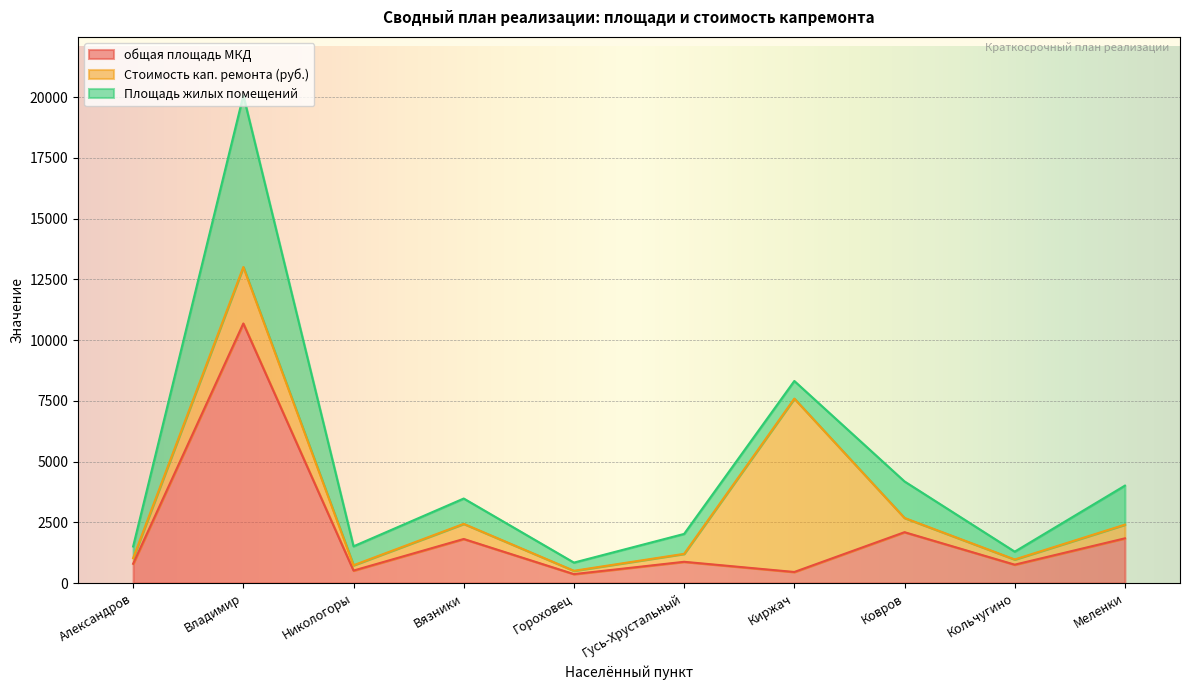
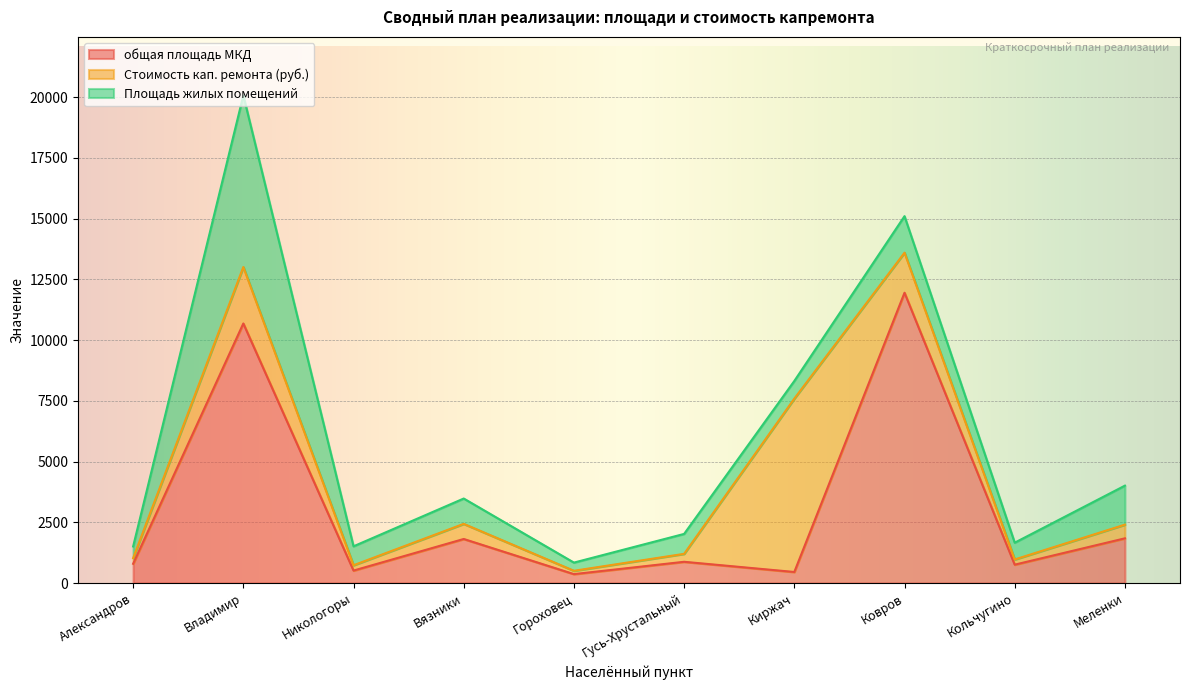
  {
    "общая площадь МКД": {
      "Александров": 800,
      "Владимир": 10700,
      "Никологоры": 500,
      "Вязники": 1800,
      "Гороховец": 400,
      "Гусь-Хрустальный": 900,
      "Киржач": 500,
-     "Ковров": 2100,
+     "Ковров": 12000,
      "Кольчугино": 800,
      "Меленки": 1800
    },
    "Стоимость кап. ремонта (руб.)": {
      "Александров": 200,
      "Владимир": 2300,
      "Никологоры": 200,
      "Вязники": 600,
      "Гороховец": 100,
      "Гусь-Хрустальный": 300,
      "Киржач": 7100,
-     "Ковров": 600,
+     "Ковров": 1600,
      "Кольчугино": 200,
      "Меленки": 600
    },
    "Площадь жилых помещений": {
      "Александров": 500,
      "Никологоры": 800,
      "Вязники": 1000,
      "Гороховец": 300,
      "Гусь-Хрустальный": 800,
      "Киржач": 700,
      "Ковров": 1500,
-     "Кольчугино": 300,
+     "Кольчугино": 700,
      "Меленки": 1600
    }
  }
